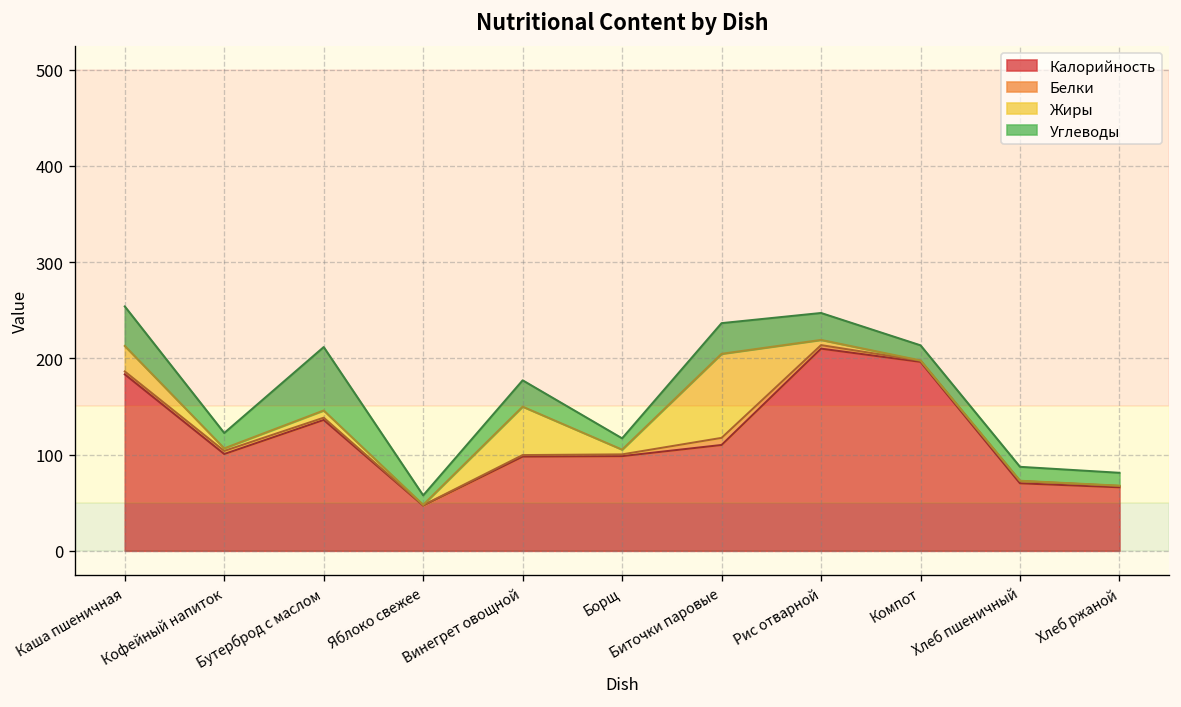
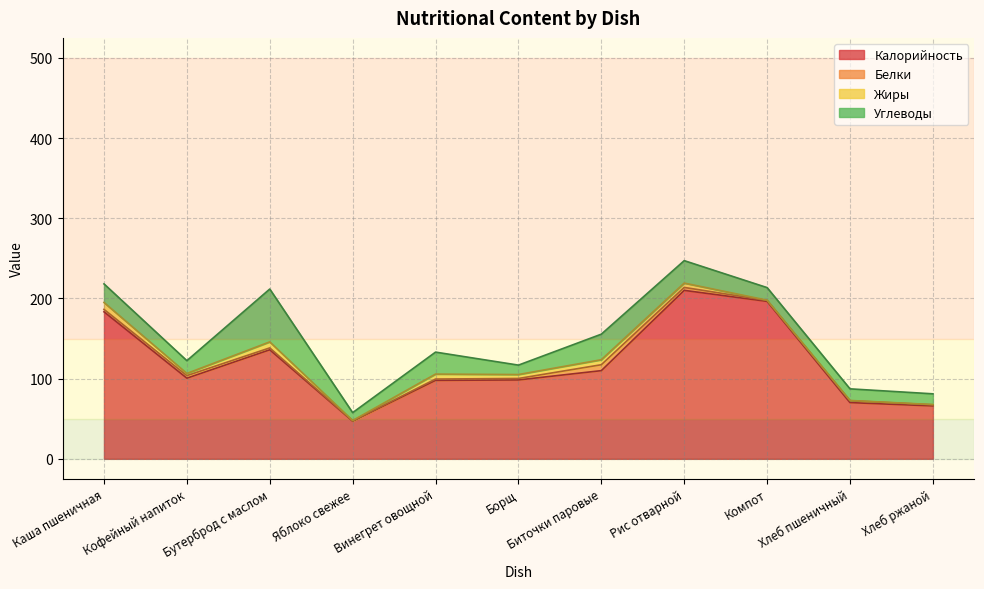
  {
    "Калорийность": {
      "Кофейный напиток": 100,
      "Биточки паровые": 110,
      "Рис отварной": 210
    },
    "Белки": {
      "Биточки паровые": 10,
      "Рис отварной": 0
    },
    "Жиры": {
-     "Каша пшеничная": 30,
+     "Каша пшеничная": 10,
      "Бутерброд с маслом": 10,
-     "Винегрет овощной": 50,
+     "Винегрет овощной": 10,
      "Борщ": 0,
-     "Биточки паровые": 90,
+     "Биточки паровые": 10,
      "Рис отварной": 10
    },
    "Углеводы": {
-     "Каша пшеничная": 40,
+     "Каша пшеничная": 20,
      "Кофейный напиток": 20,
      "Бутерброд с маслом": 70,
      "Яблоко свежее": 10,
      "Винегрет овощной": 30,
      "Борщ": 10,
      "Биточки паровые": 30,
      "Рис отварной": 30,
      "Компот": 20,
      "Хлеб пшеничный": 10,
      "Хлеб ржаной": 10
    }
  }
